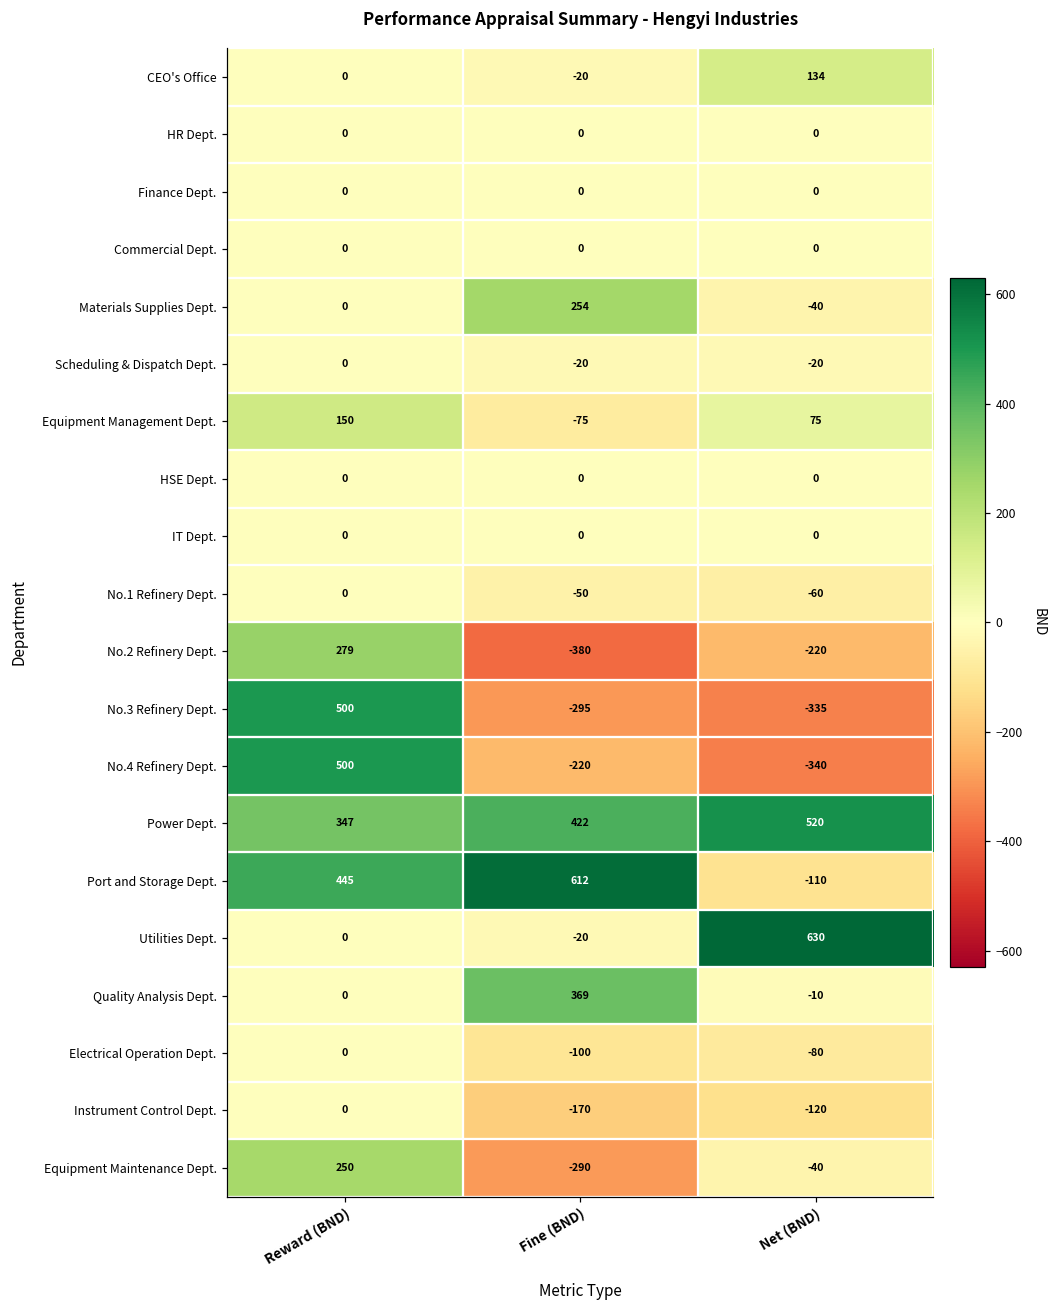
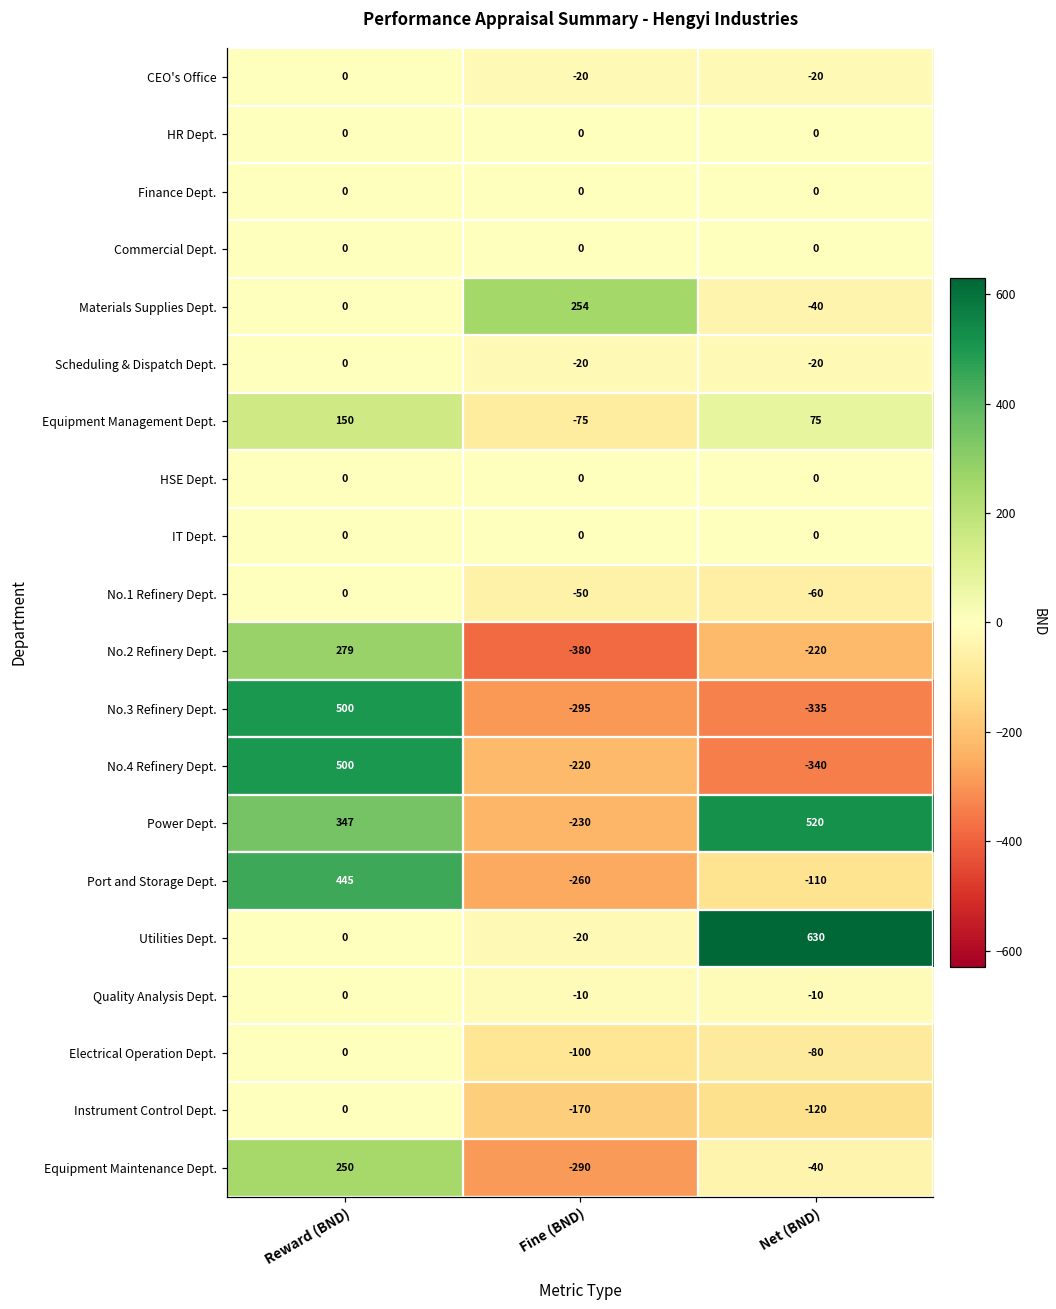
  {
    "CEO's Office": {
      "Reward (BND)": 0,
      "Fine (BND)": -20,
-     "Net (BND)": 134
+     "Net (BND)": -20
    },
    "HR Dept.": {
      "Reward (BND)": 0,
      "Fine (BND)": 0,
      "Net (BND)": 0
    },
    "Finance Dept.": {
      "Reward (BND)": 0,
      "Fine (BND)": 0,
      "Net (BND)": 0
    },
    "Commercial Dept.": {
      "Reward (BND)": 0,
      "Fine (BND)": 0,
      "Net (BND)": 0
    },
    "Materials Supplies Dept.": {
      "Reward (BND)": 0,
      "Fine (BND)": 254,
      "Net (BND)": -40
    },
    "Scheduling & Dispatch Dept.": {
      "Reward (BND)": 0,
      "Fine (BND)": -20,
      "Net (BND)": -20
    },
    "Equipment Management Dept.": {
      "Reward (BND)": 150,
      "Fine (BND)": -75,
      "Net (BND)": 75
    },
    "HSE Dept.": {
      "Reward (BND)": 0,
      "Fine (BND)": 0,
      "Net (BND)": 0
    },
    "IT Dept.": {
      "Reward (BND)": 0,
      "Fine (BND)": 0,
      "Net (BND)": 0
    },
    "No.1 Refinery Dept.": {
      "Reward (BND)": 0,
      "Fine (BND)": -50,
      "Net (BND)": -60
    },
    "No.2 Refinery Dept.": {
      "Reward (BND)": 279,
      "Fine (BND)": -380,
      "Net (BND)": -220
    },
    "No.3 Refinery Dept.": {
      "Reward (BND)": 500,
      "Fine (BND)": -295,
      "Net (BND)": -335
    },
    "No.4 Refinery Dept.": {
      "Reward (BND)": 500,
      "Fine (BND)": -220,
      "Net (BND)": -340
    },
    "Power Dept.": {
      "Reward (BND)": 347,
-     "Fine (BND)": 422,
+     "Fine (BND)": -230,
      "Net (BND)": 520
    },
    "Port and Storage Dept.": {
      "Reward (BND)": 445,
-     "Fine (BND)": 612,
+     "Fine (BND)": -260,
      "Net (BND)": -110
    },
    "Utilities Dept.": {
      "Reward (BND)": 0,
      "Fine (BND)": -20,
      "Net (BND)": 630
    },
    "Quality Analysis Dept.": {
      "Reward (BND)": 0,
-     "Fine (BND)": 369,
+     "Fine (BND)": -10,
      "Net (BND)": -10
    },
    "Electrical Operation Dept.": {
      "Reward (BND)": 0,
      "Fine (BND)": -100,
      "Net (BND)": -80
    },
    "Instrument Control Dept.": {
      "Reward (BND)": 0,
      "Fine (BND)": -170,
      "Net (BND)": -120
    },
    "Equipment Maintenance Dept.": {
      "Reward (BND)": 250,
      "Fine (BND)": -290,
      "Net (BND)": -40
    }
  }
